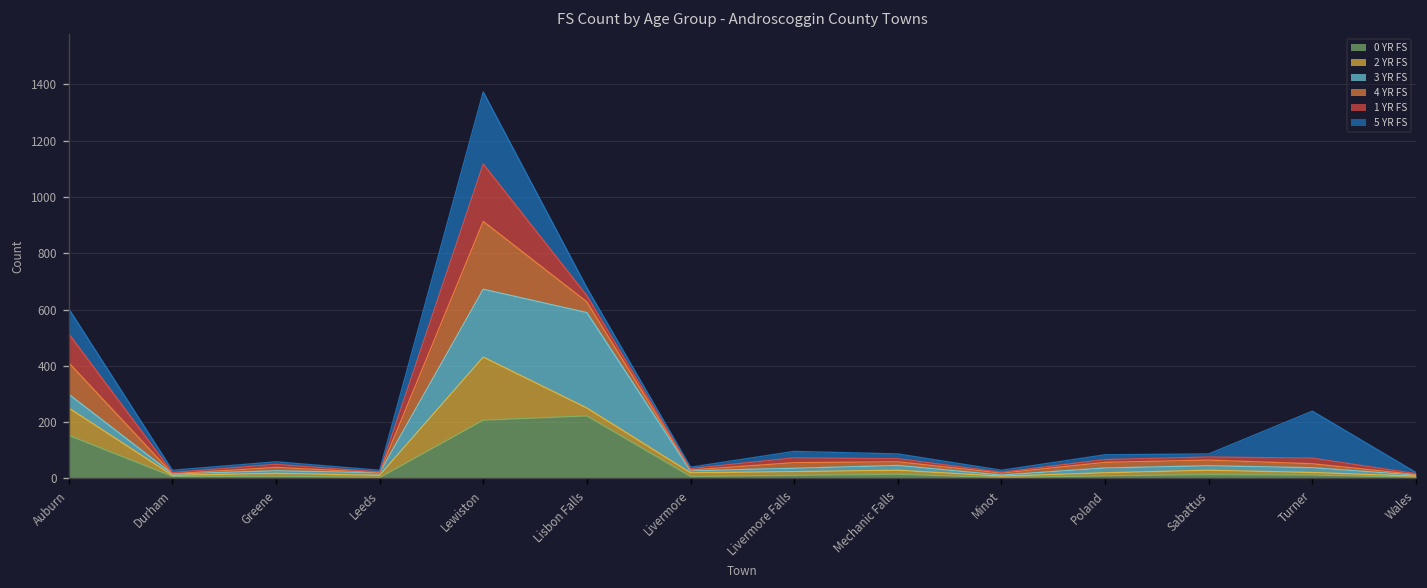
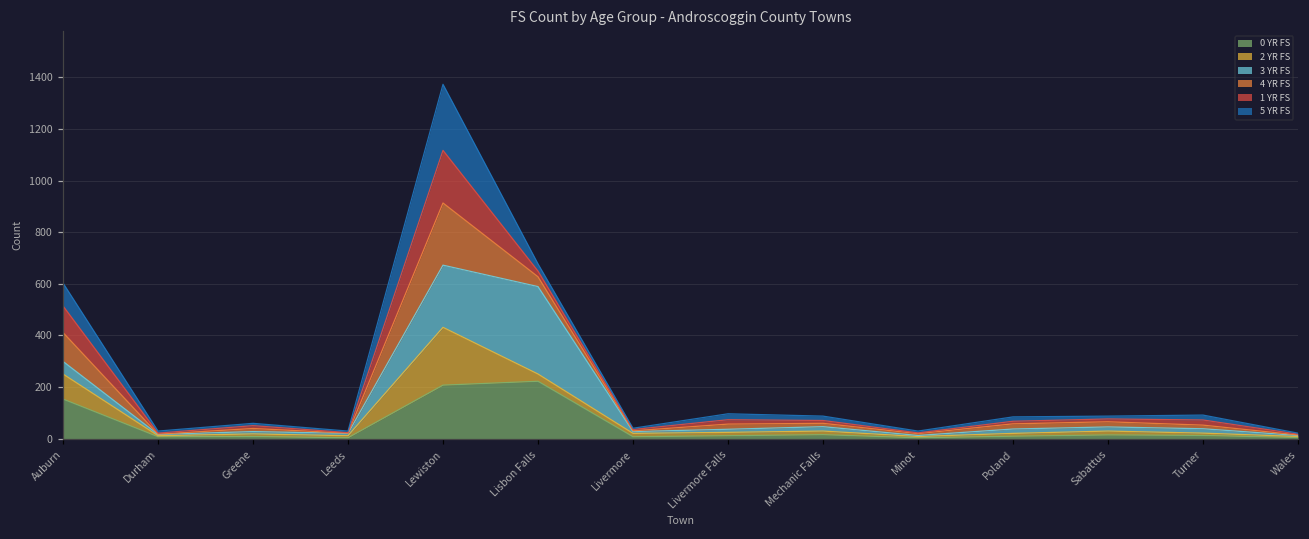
  {
    "0 YR FS": {
      "Auburn": 150,
      "Lewiston": 210,
      "Lisbon Falls": 220,
      "Livermore": 10,
      "Livermore Falls": 10,
      "Mechanic Falls": 20,
      "Poland": 10,
      "Sabattus": 10
    },
    "3 YR FS": {
      "Auburn": 50,
      "Lewiston": 240,
      "Lisbon Falls": 340,
      "Livermore Falls": 10,
      "Mechanic Falls": 20,
      "Poland": 20,
      "Sabattus": 20,
      "Turner": 20
    },
    "5 YR FS": {
      "Auburn": 90,
      "Lewiston": 260,
      "Lisbon Falls": 30,
      "Livermore Falls": 20,
      "Mechanic Falls": 20,
      "Poland": 20,
      "Sabattus": 10,
-     "Turner": 170
+     "Turner": 20
    }
  }
